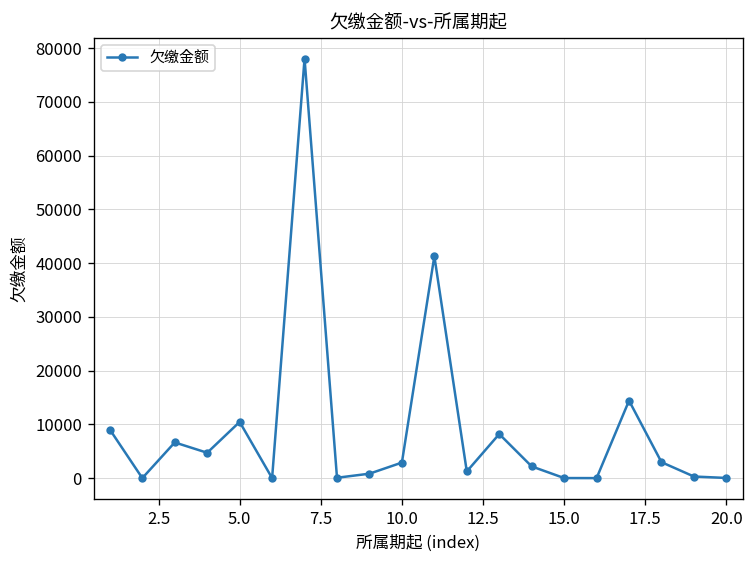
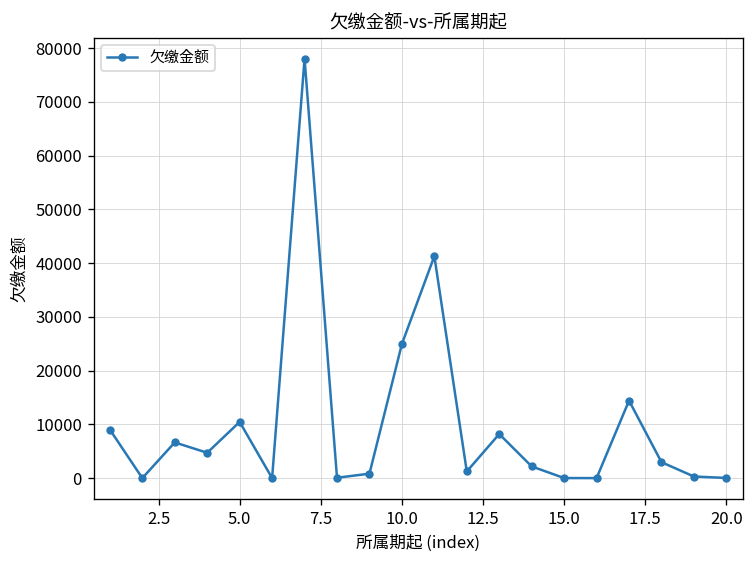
  {
    "5.0": 10000,
-   "10.0": 3000,
+   "10.0": 25000,
    "15.0": 0,
    "20.0": 0
  }
